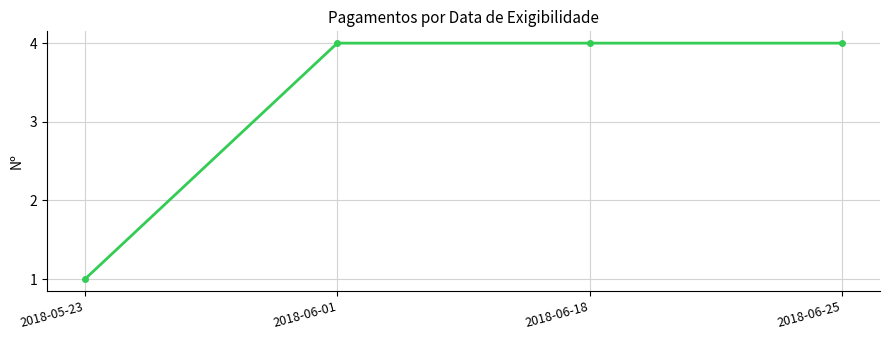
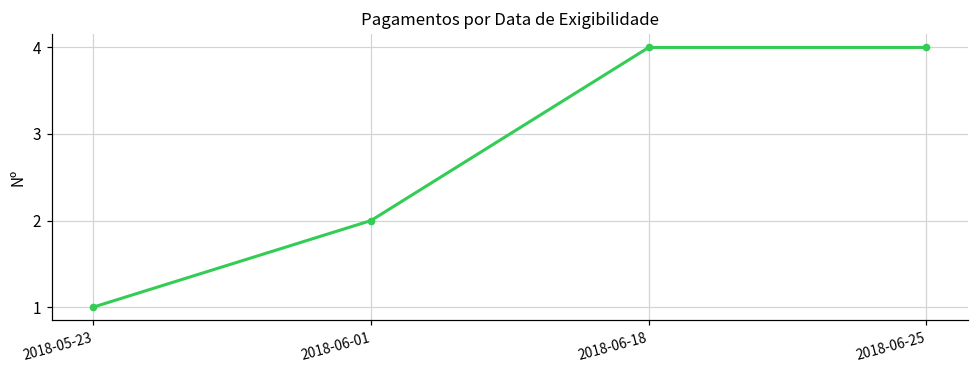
  {
    "2018-05-23": 1,
-   "2018-06-01": 4,
+   "2018-06-01": 2,
    "2018-06-18": 4,
    "2018-06-25": 4
  }
